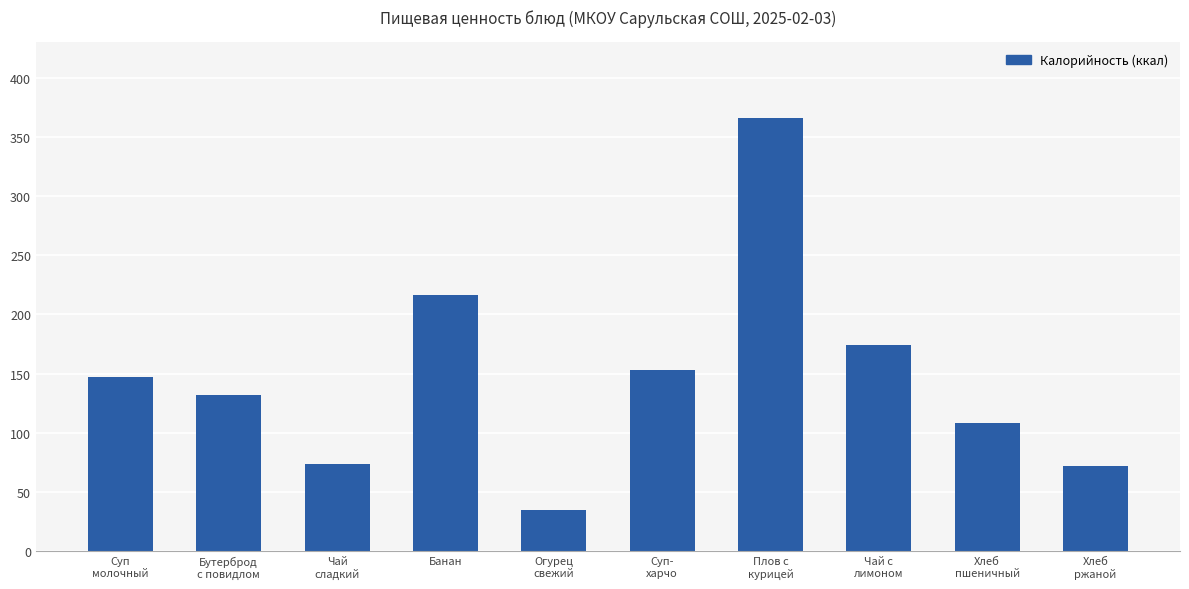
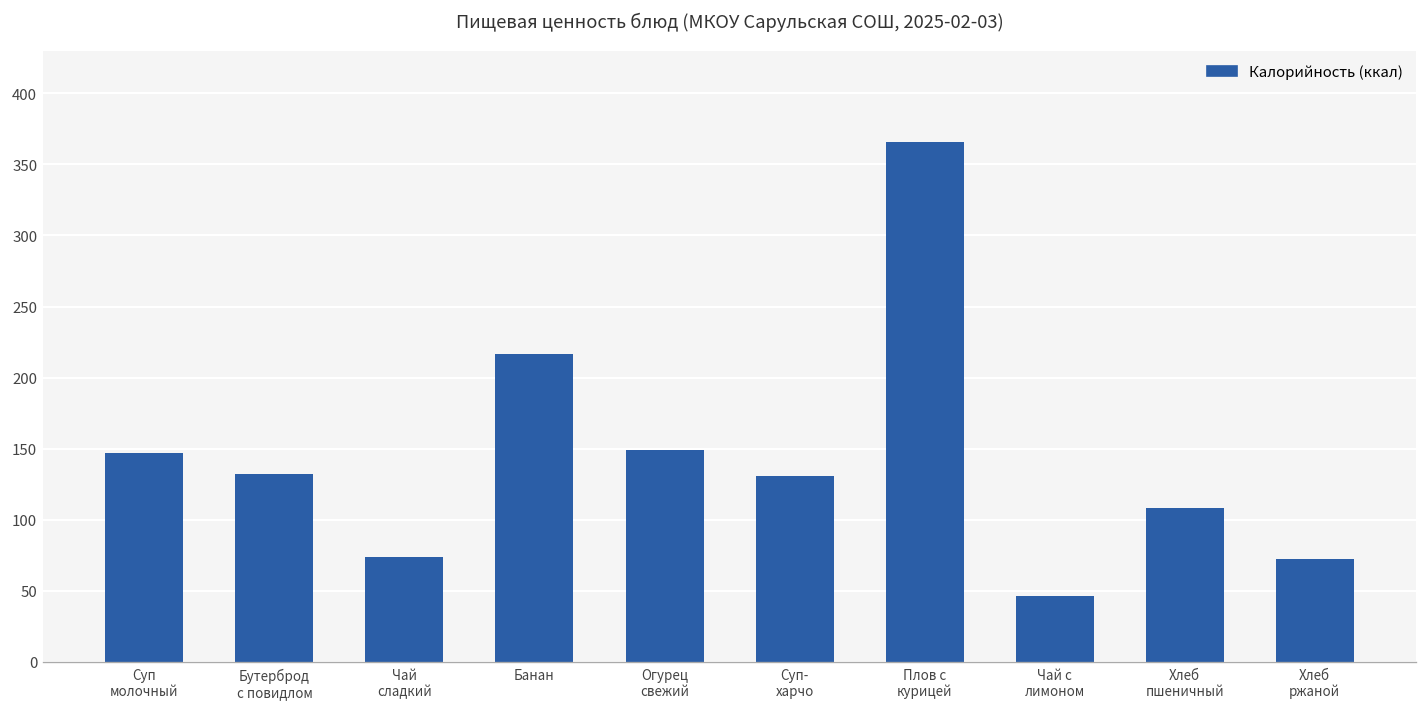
  {
    "Суп молочный": 147,
    "Бутерброд с повидлом": 132,
    "Чай сладкий": 74,
    "Банан": 216,
-   "Огурец свежий": 35,
-   "Суп- харчо": 153,
+   "Огурец свежий": 149,
+   "Суп- харчо": 131,
    "Плов с курицей": 366,
-   "Чай с лимоном": 174,
+   "Чай с лимоном": 47,
    "Хлеб пшеничный": 109,
    "Хлеб ржаной": 72
  }
